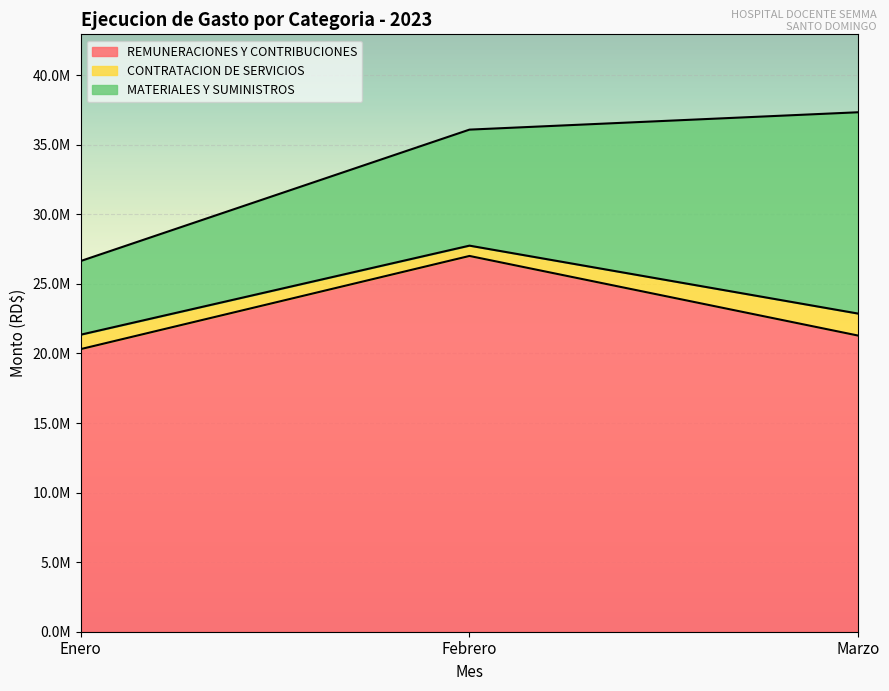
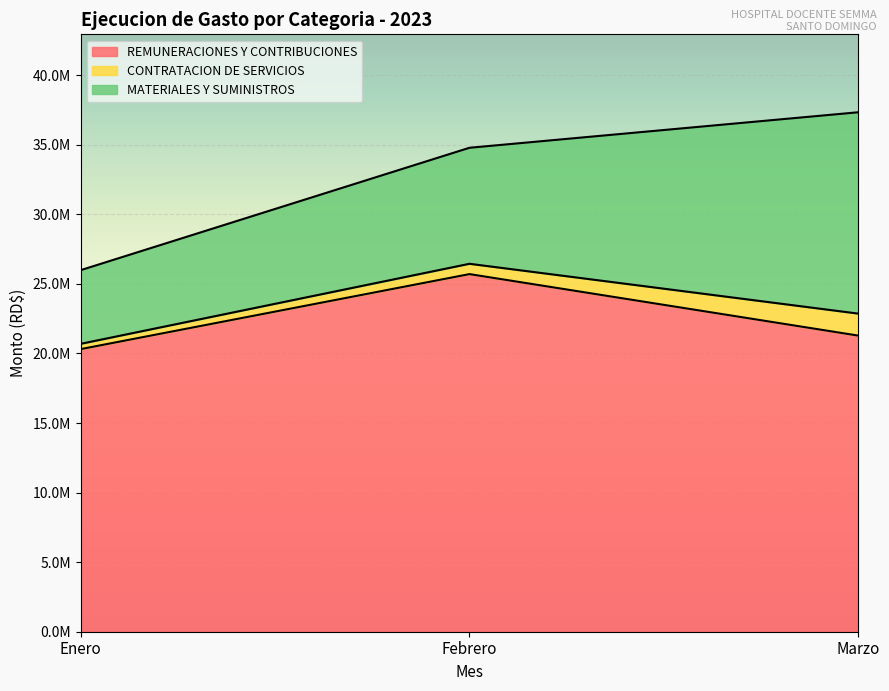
  {
    "REMUNERACIONES Y CONTRIBUCIONES": {
      "Enero": 20300000,
-     "Febrero": 27000000,
+     "Febrero": 25700000,
      "Marzo": 21300000
    },
    "CONTRATACION DE SERVICIOS": {
-     "Enero": 1000000,
+     "Enero": 400000,
      "Febrero": 700000,
      "Marzo": 1600000
    },
    "MATERIALES Y SUMINISTROS": {
      "Enero": 5300000,
      "Febrero": 8300000,
      "Marzo": 14500000
    }
  }
